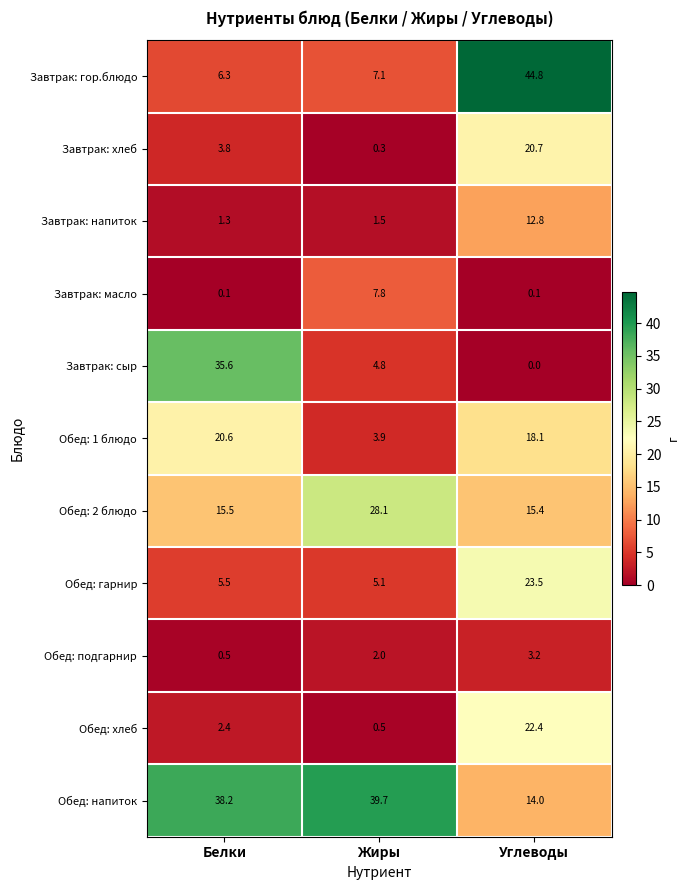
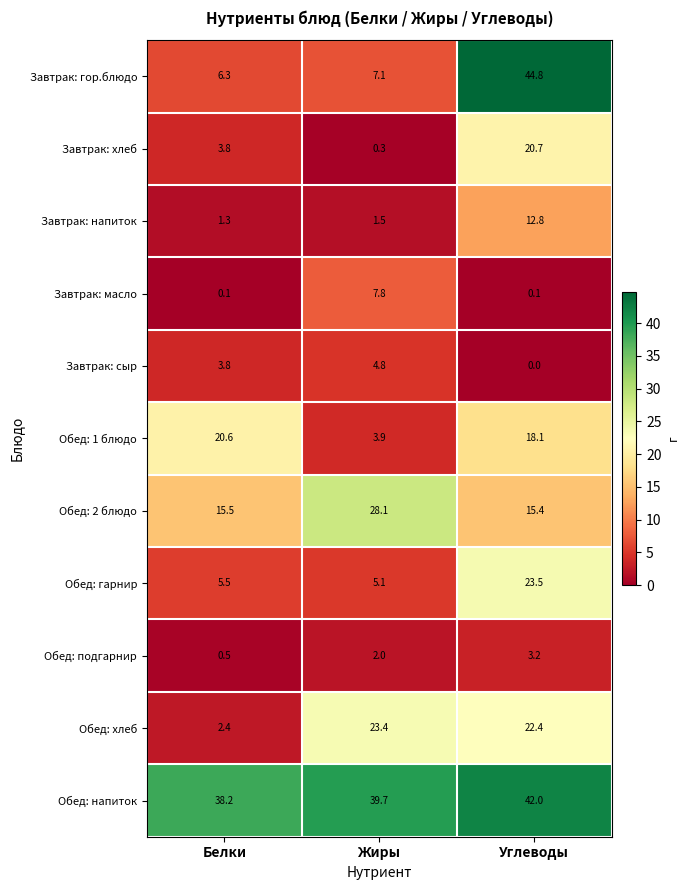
  {
    "Завтрак: гор.блюдо": {
      "Белки": 6.3,
      "Жиры": 7.1,
      "Углеводы": 44.8
    },
    "Завтрак: хлеб": {
      "Белки": 3.8,
      "Жиры": 0.3,
      "Углеводы": 20.7
    },
    "Завтрак: напиток": {
      "Белки": 1.3,
      "Жиры": 1.5,
      "Углеводы": 12.8
    },
    "Завтрак: масло": {
      "Белки": 0.1,
      "Жиры": 7.8,
      "Углеводы": 0.1
    },
    "Завтрак: сыр": {
-     "Белки": 35.6,
+     "Белки": 3.8,
      "Жиры": 4.8,
      "Углеводы": 0.0
    },
    "Обед: 1 блюдо": {
      "Белки": 20.6,
      "Жиры": 3.9,
      "Углеводы": 18.1
    },
    "Обед: 2 блюдо": {
      "Белки": 15.5,
      "Жиры": 28.1,
      "Углеводы": 15.4
    },
    "Обед: гарнир": {
      "Белки": 5.5,
      "Жиры": 5.1,
      "Углеводы": 23.5
    },
    "Обед: подгарнир": {
      "Белки": 0.5,
      "Жиры": 2.0,
      "Углеводы": 3.2
    },
    "Обед: хлеб": {
      "Белки": 2.4,
-     "Жиры": 0.5,
+     "Жиры": 23.4,
      "Углеводы": 22.4
    },
    "Обед: напиток": {
      "Белки": 38.2,
      "Жиры": 39.7,
-     "Углеводы": 14.0
+     "Углеводы": 42.0
    }
  }
